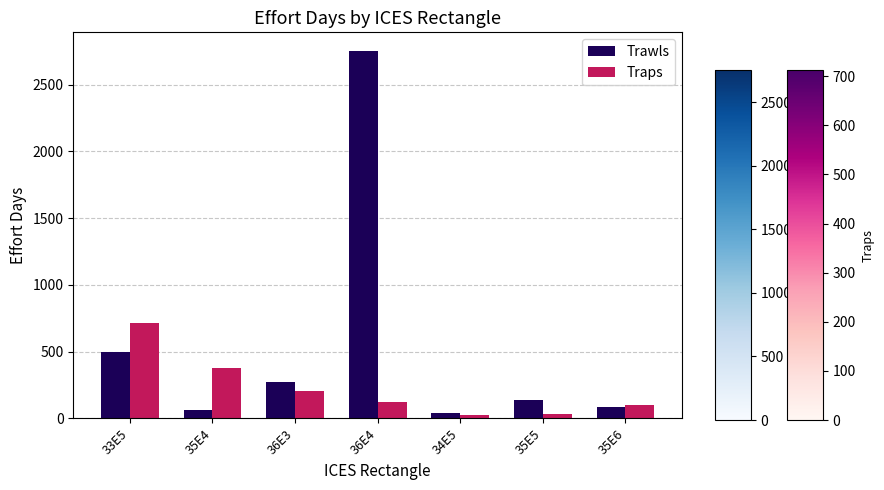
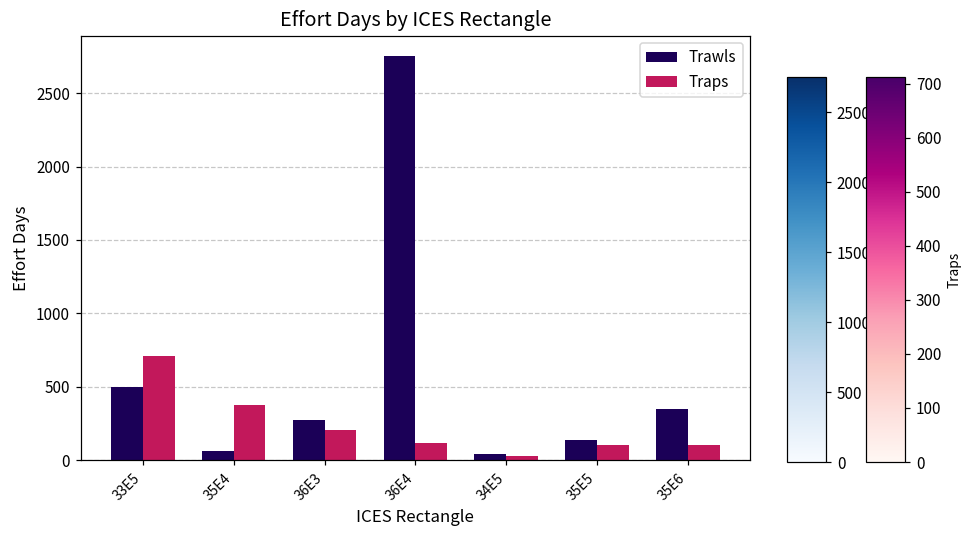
  {
    "Trawls": {
      "33E5": 500,
      "35E4": 60,
      "36E3": 270,
      "36E4": 2750,
      "34E5": 40,
      "35E5": 140,
-     "35E6": 90
+     "35E6": 350
    },
    "Traps": {
      "33E5": 710,
      "35E4": 380,
      "36E3": 200,
      "36E4": 120,
      "34E5": 30,
-     "35E5": 40,
+     "35E5": 100,
      "35E6": 100
    }
  }
